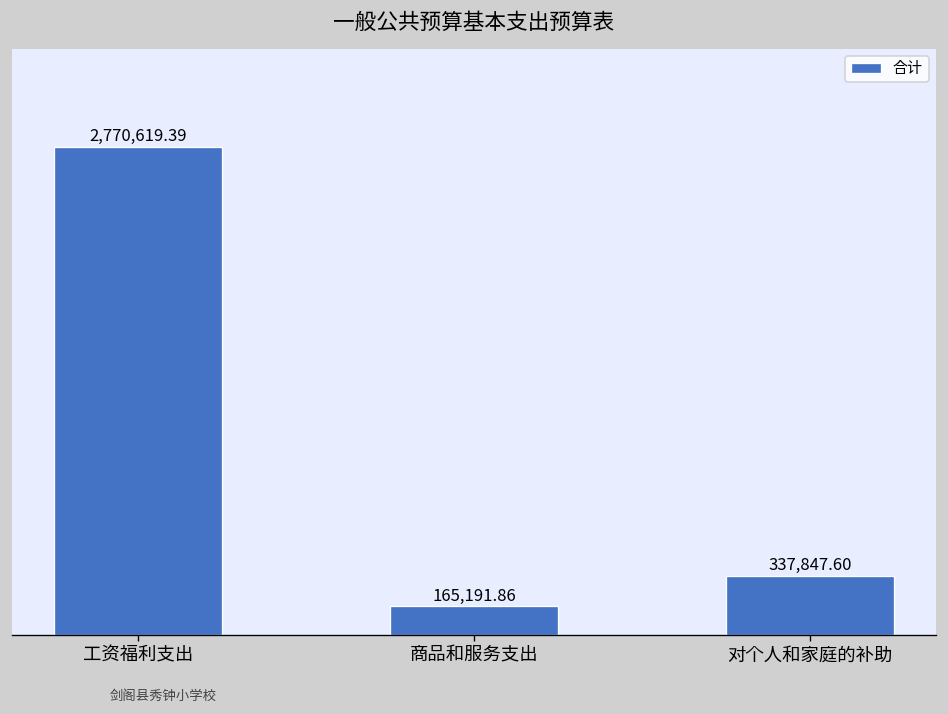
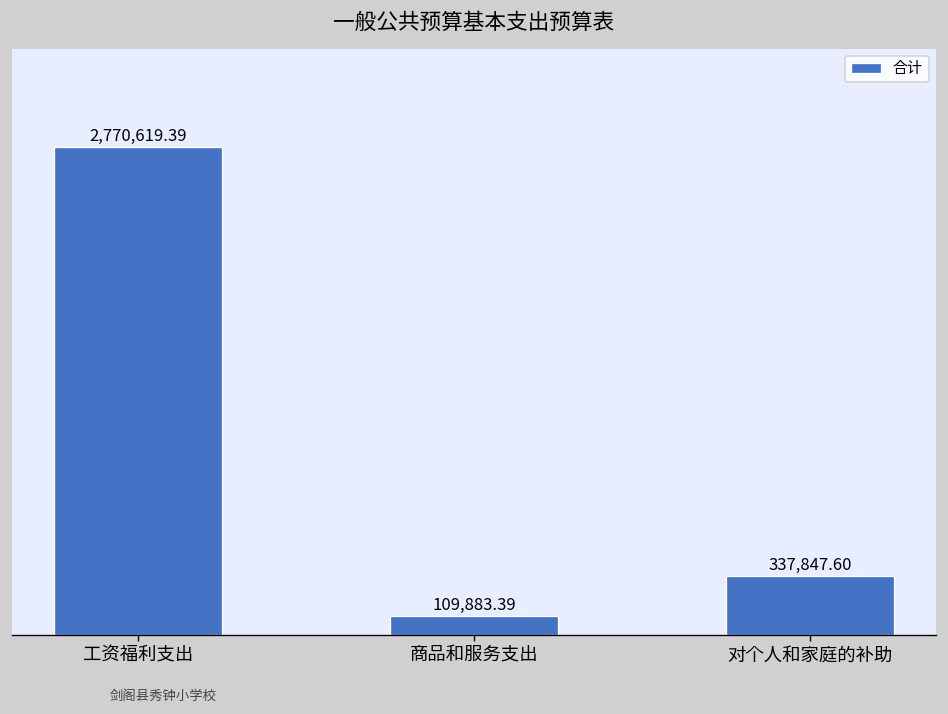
  {
    "工资福利支出": "2,770,619.39",
-   "商品和服务支出": "165,191.86",
+   "商品和服务支出": "109,883.39",
    "对个人和家庭的补助": "337,847.60"
  }
